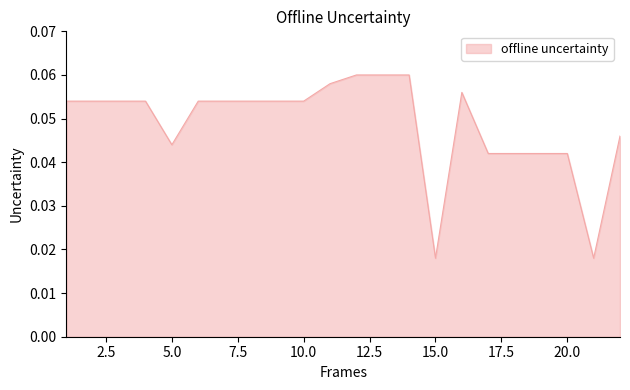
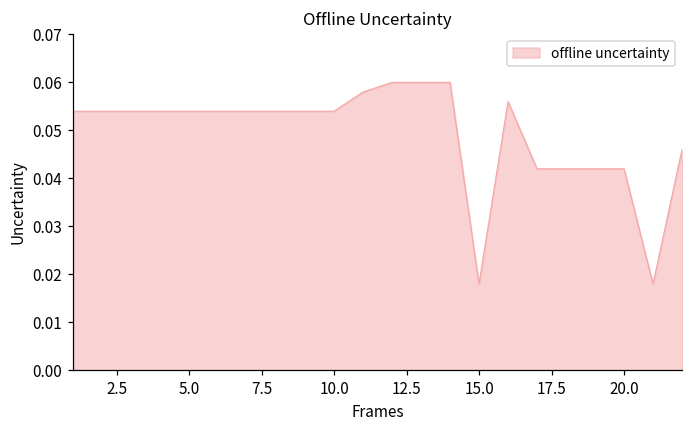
  {
-   "5.0": 0.044,
+   "5.0": 0.054,
    "10.0": 0.054,
    "15.0": 0.018,
    "20.0": 0.042
  }
